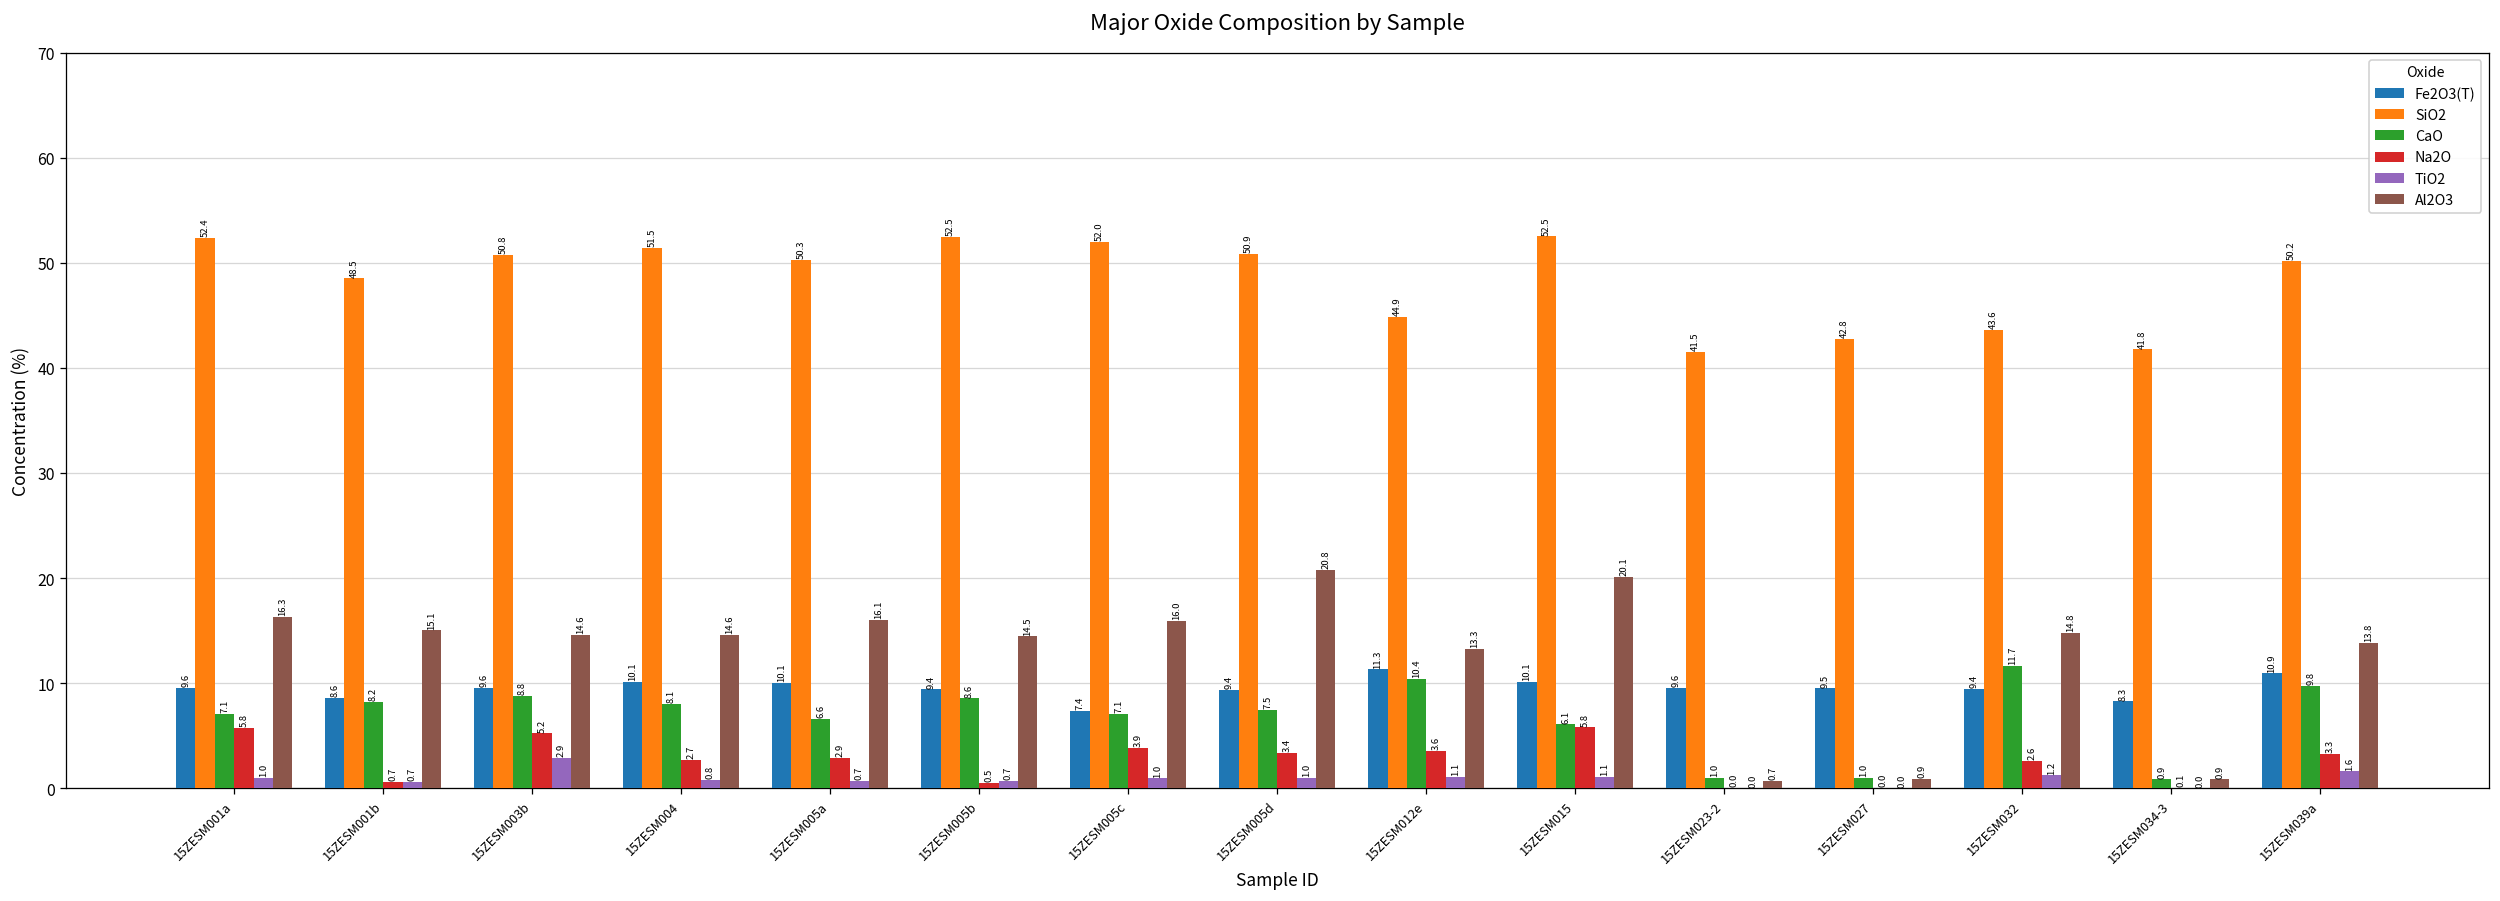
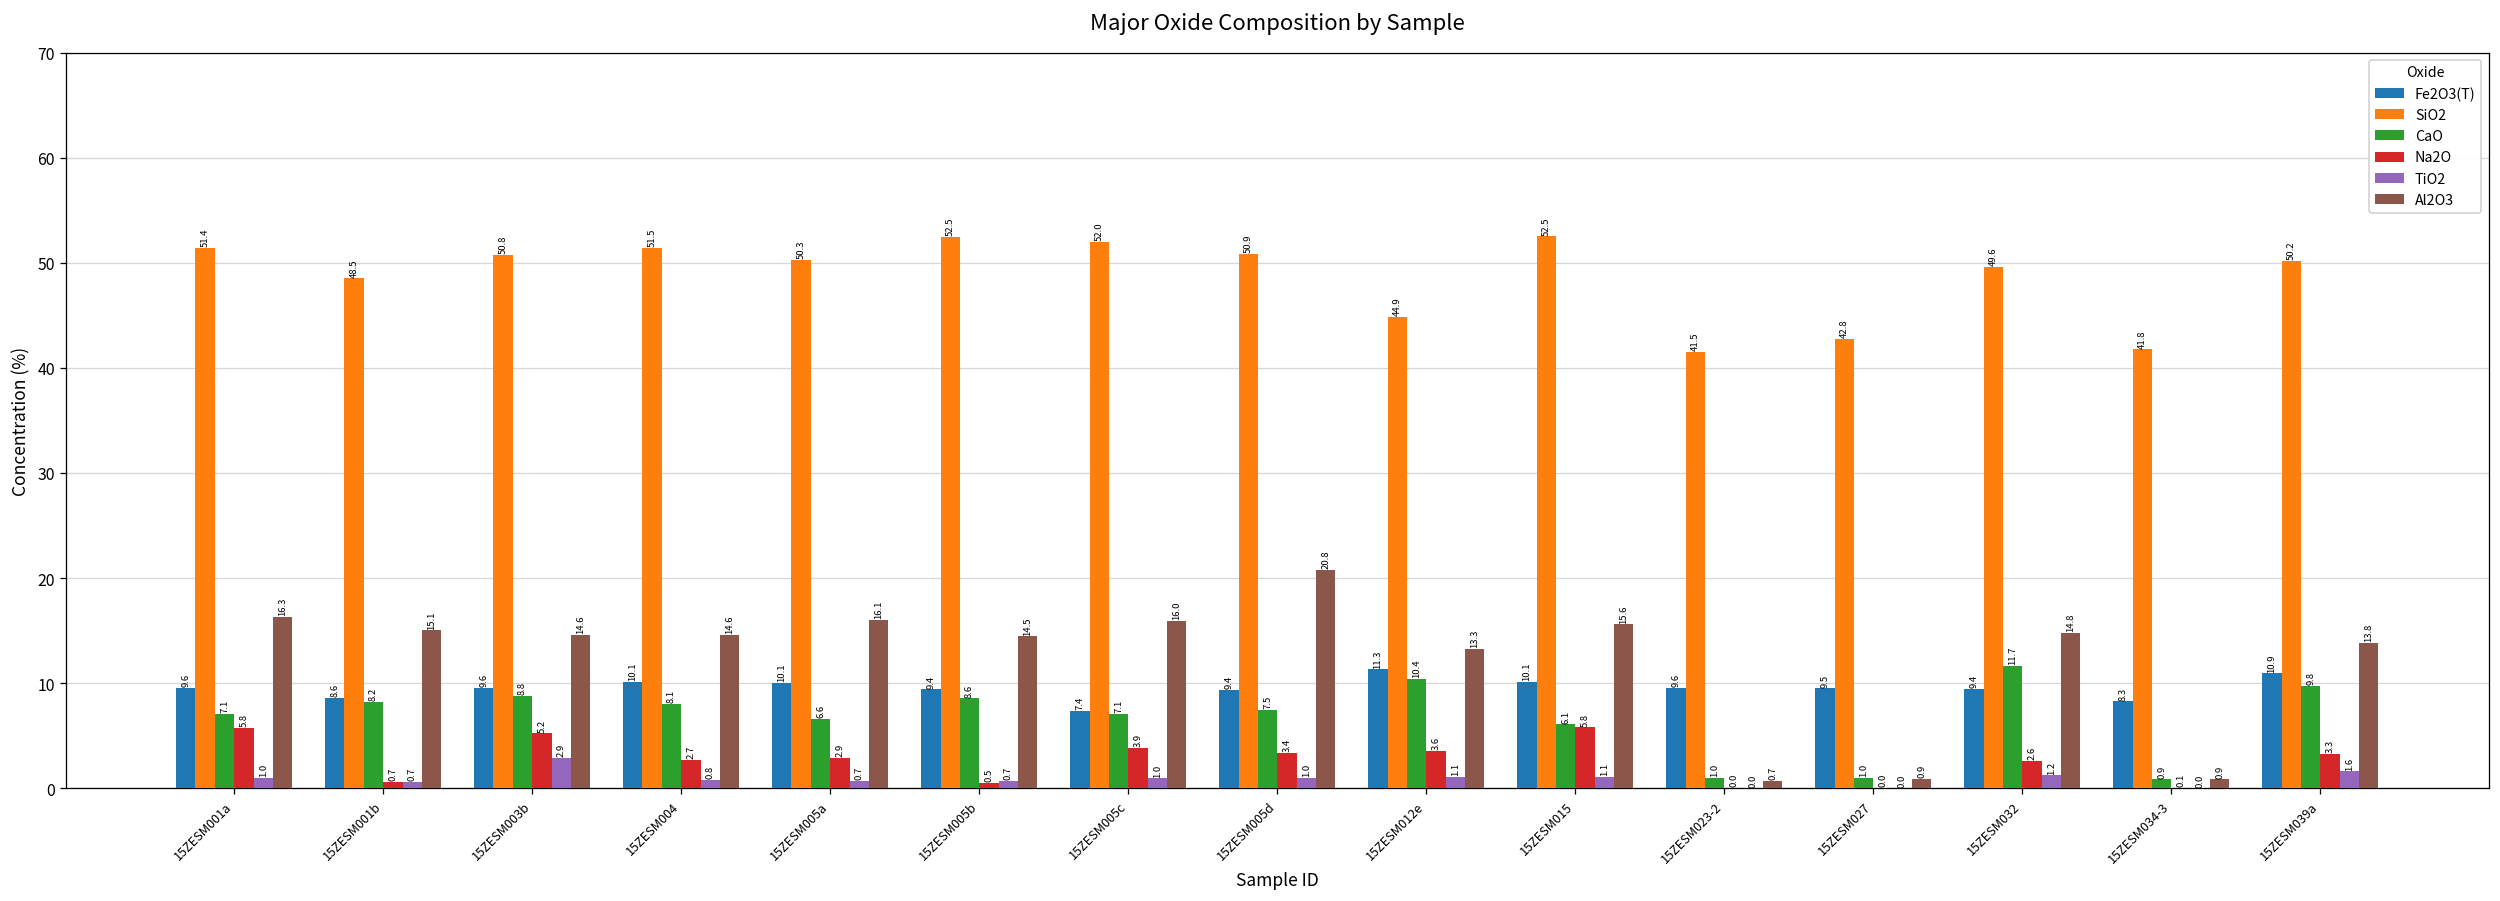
  {
    "Fe2O3(T)": {
      "15ZESM001a": 9.6,
      "15ZESM001b": 8.6,
      "15ZESM003b": 9.6,
      "15ZESM004": 10.1,
      "15ZESM005a": 10.1,
      "15ZESM005b": 9.4,
      "15ZESM005c": 7.4,
      "15ZESM005d": 9.4,
      "15ZESM012e": 11.3,
      "15ZESM015": 10.1,
      "15ZESM023-2": 9.6,
      "15ZESM027": 9.5,
      "15ZESM032": 9.4,
      "15ZESM034-3": 8.3,
      "15ZESM039a": 10.9
    },
    "SiO2": {
-     "15ZESM001a": 52.4,
+     "15ZESM001a": 51.4,
      "15ZESM001b": 48.5,
      "15ZESM003b": 50.8,
      "15ZESM004": 51.5,
      "15ZESM005a": 50.3,
      "15ZESM005b": 52.5,
      "15ZESM005c": 52.0,
      "15ZESM005d": 50.9,
      "15ZESM012e": 44.9,
      "15ZESM015": 52.5,
      "15ZESM023-2": 41.5,
      "15ZESM027": 42.8,
-     "15ZESM032": 43.6,
+     "15ZESM032": 49.6,
      "15ZESM034-3": 41.8,
      "15ZESM039a": 50.2
    },
    "CaO": {
      "15ZESM001a": 7.1,
      "15ZESM001b": 8.2,
      "15ZESM003b": 8.8,
      "15ZESM004": 8.1,
      "15ZESM005a": 6.6,
      "15ZESM005b": 8.6,
      "15ZESM005c": 7.1,
      "15ZESM005d": 7.5,
      "15ZESM012e": 10.4,
      "15ZESM015": 6.1,
      "15ZESM023-2": 1.0,
      "15ZESM027": 1.0,
      "15ZESM032": 11.7,
      "15ZESM034-3": 0.9,
      "15ZESM039a": 9.8
    },
    "Na2O": {
      "15ZESM001a": 5.8,
      "15ZESM001b": 0.7,
      "15ZESM003b": 5.2,
      "15ZESM004": 2.7,
      "15ZESM005a": 2.9,
      "15ZESM005b": 0.5,
      "15ZESM005c": 3.9,
      "15ZESM005d": 3.4,
      "15ZESM012e": 3.6,
      "15ZESM015": 5.8,
      "15ZESM023-2": 0.0,
      "15ZESM027": 0.0,
      "15ZESM032": 2.6,
      "15ZESM034-3": 0.1,
      "15ZESM039a": 3.3
    },
    "TiO2": {
      "15ZESM001a": 1.0,
      "15ZESM001b": 0.7,
      "15ZESM003b": 2.9,
      "15ZESM004": 0.8,
      "15ZESM005a": 0.7,
      "15ZESM005b": 0.7,
      "15ZESM005c": 1.0,
      "15ZESM005d": 1.0,
      "15ZESM012e": 1.1,
      "15ZESM015": 1.1,
      "15ZESM023-2": 0.0,
      "15ZESM027": 0.0,
      "15ZESM032": 1.2,
      "15ZESM034-3": 0.0,
      "15ZESM039a": 1.6
    },
    "Al2O3": {
      "15ZESM001a": 16.3,
      "15ZESM001b": 15.1,
      "15ZESM003b": 14.6,
      "15ZESM004": 14.6,
      "15ZESM005a": 16.1,
      "15ZESM005b": 14.5,
      "15ZESM005c": 16.0,
      "15ZESM005d": 20.8,
      "15ZESM012e": 13.3,
-     "15ZESM015": 20.1,
+     "15ZESM015": 15.6,
      "15ZESM023-2": 0.7,
      "15ZESM027": 0.9,
      "15ZESM032": 14.8,
      "15ZESM034-3": 0.9,
      "15ZESM039a": 13.8
    }
  }
